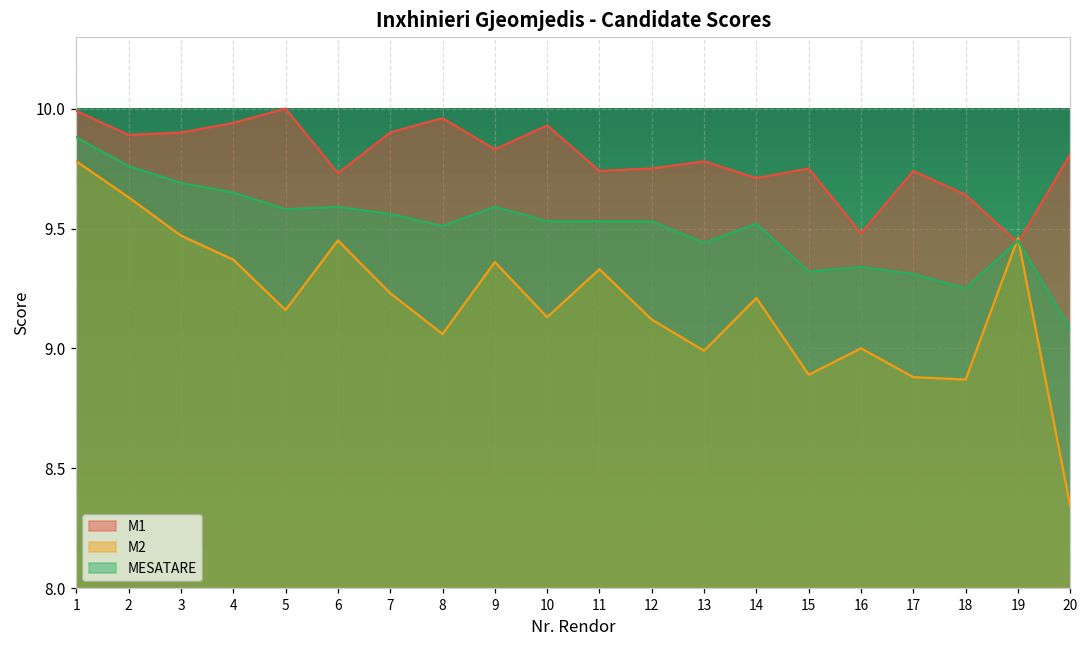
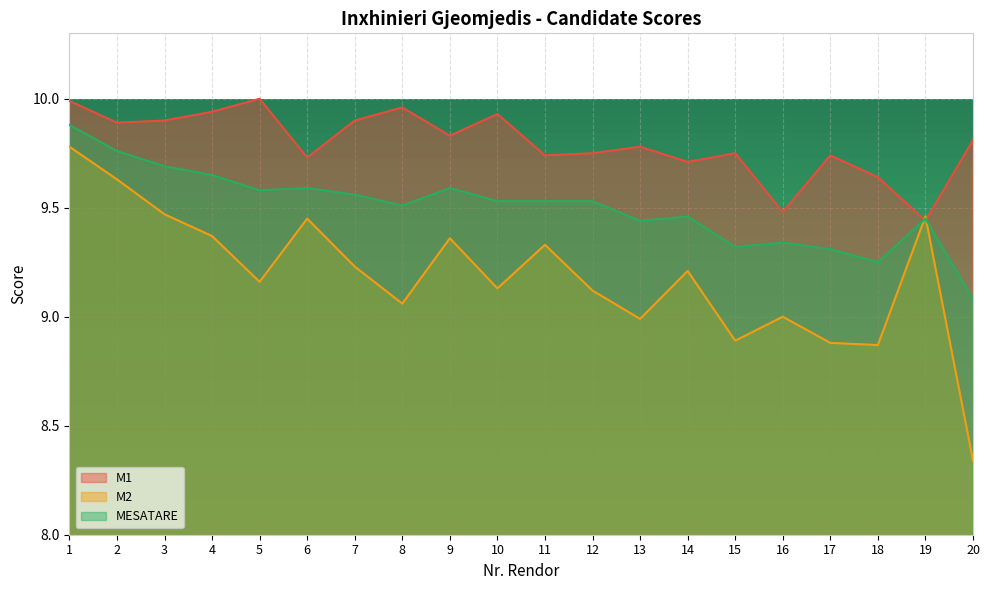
  {
    "M1": {
      "1": 9.99,
      "2": 9.89,
      "3": 9.90,
      "4": 9.94,
      "5": 10.00,
      "6": 9.73,
      "7": 9.90,
      "8": 9.96,
      "9": 9.83,
      "10": 9.93,
      "11": 9.74,
      "12": 9.75,
      "13": 9.78,
      "14": 9.71,
      "15": 9.75,
      "16": 9.48,
      "17": 9.74,
      "18": 9.64,
      "20": 9.81
    },
    "M2": {
      "1": 9.78,
      "2": 9.63,
      "3": 9.47,
      "4": 9.37,
      "5": 9.16,
      "6": 9.45,
      "7": 9.23,
      "8": 9.06,
      "9": 9.36,
      "10": 9.13,
      "11": 9.33,
      "12": 9.12,
      "13": 8.99,
      "14": 9.21,
      "15": 8.89,
      "16": 9.00,
      "17": 8.88,
      "18": 8.87,
      "20": 8.34
    },
    "MESATARE": {
      "1": 9.88,
      "2": 9.76,
      "3": 9.69,
      "4": 9.65,
      "5": 9.58,
      "6": 9.59,
      "7": 9.56,
      "8": 9.51,
      "9": 9.59,
      "10": 9.53,
      "11": 9.53,
      "12": 9.53,
      "13": 9.44,
-     "14": 9.52,
+     "14": 9.46,
      "15": 9.32,
      "16": 9.34,
      "17": 9.31,
      "18": 9.25,
      "20": 9.08
    }
  }
